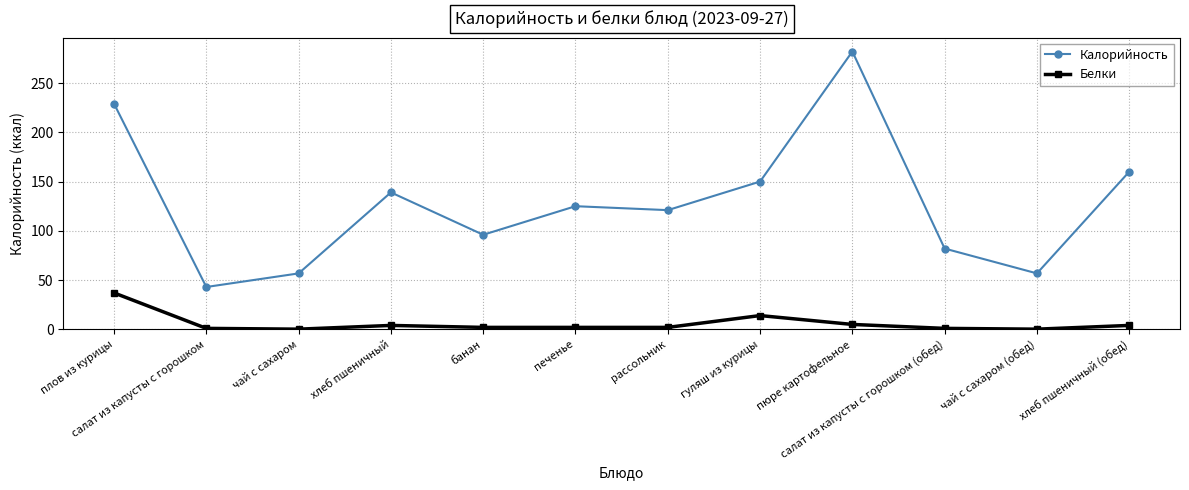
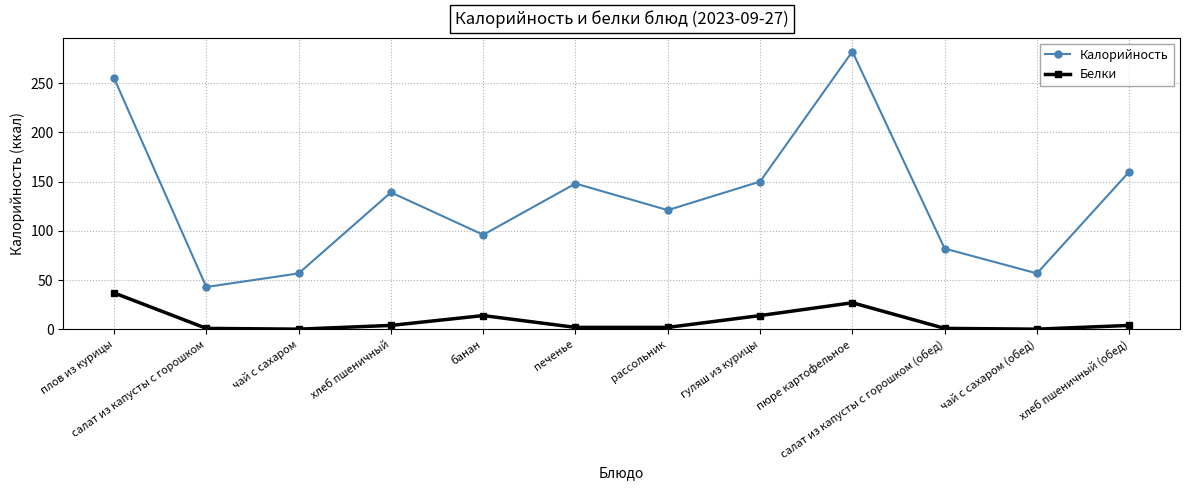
  {
    "Калорийность": {
-     "плов из курицы": 230,
+     "плов из курицы": 260,
      "салат из капусты с горошком": 40,
      "чай с сахаром": 60,
      "хлеб пшеничный": 140,
      "банан": 100,
-     "печенье": 130,
+     "печенье": 150,
      "рассольник": 120,
      "гуляш из курицы": 150,
      "пюре картофельное": 280,
      "салат из капусты с горошком (обед)": 80,
      "чай с сахаром (обед)": 60,
      "хлеб пшеничный (обед)": 160
    },
    "Белки": {
      "плов из курицы": 40,
      "салат из капусты с горошком": 0,
      "чай с сахаром": 0,
      "хлеб пшеничный": 0,
-     "банан": 0,
+     "банан": 10,
      "печенье": 0,
      "рассольник": 0,
      "гуляш из курицы": 10,
-     "пюре картофельное": 10,
+     "пюре картофельное": 30,
      "салат из капусты с горошком (обед)": 0,
      "чай с сахаром (обед)": 0,
      "хлеб пшеничный (обед)": 0
    }
  }
